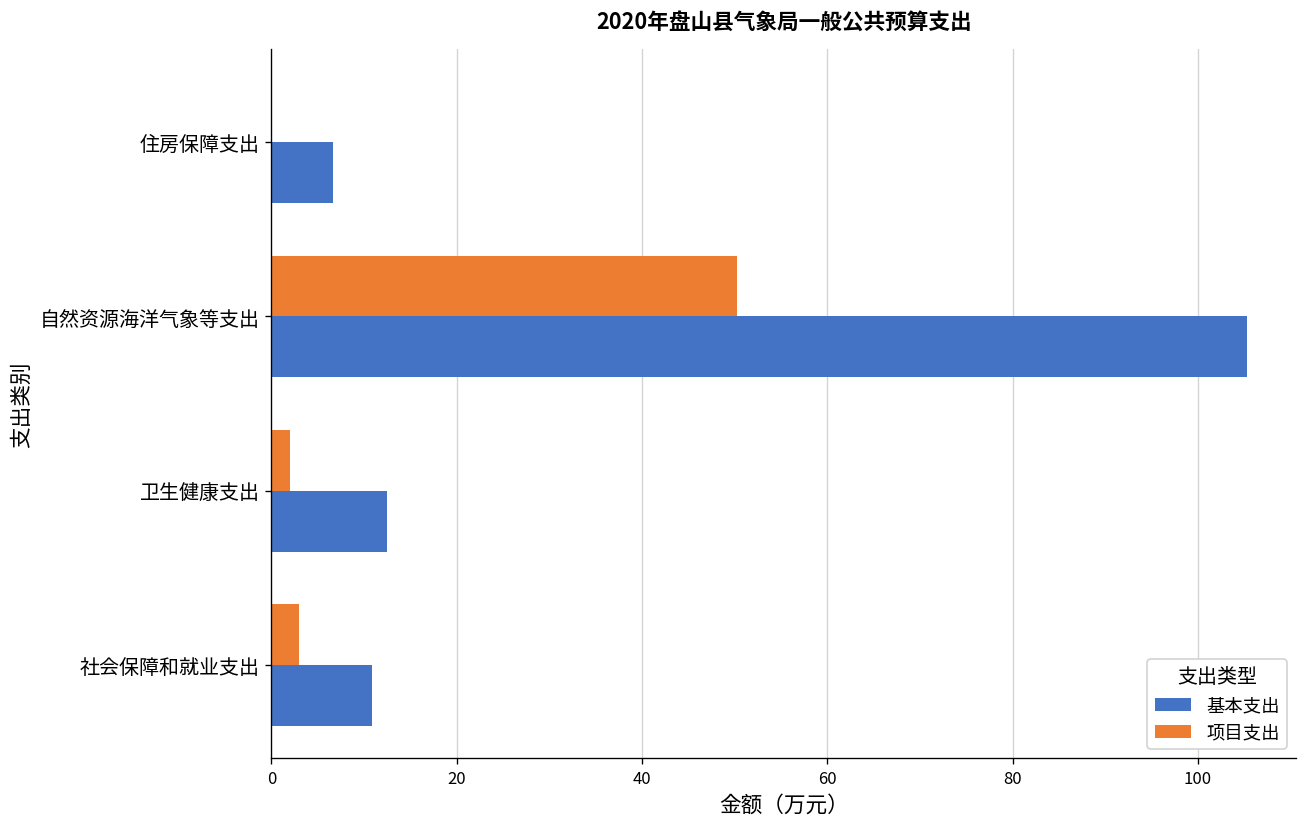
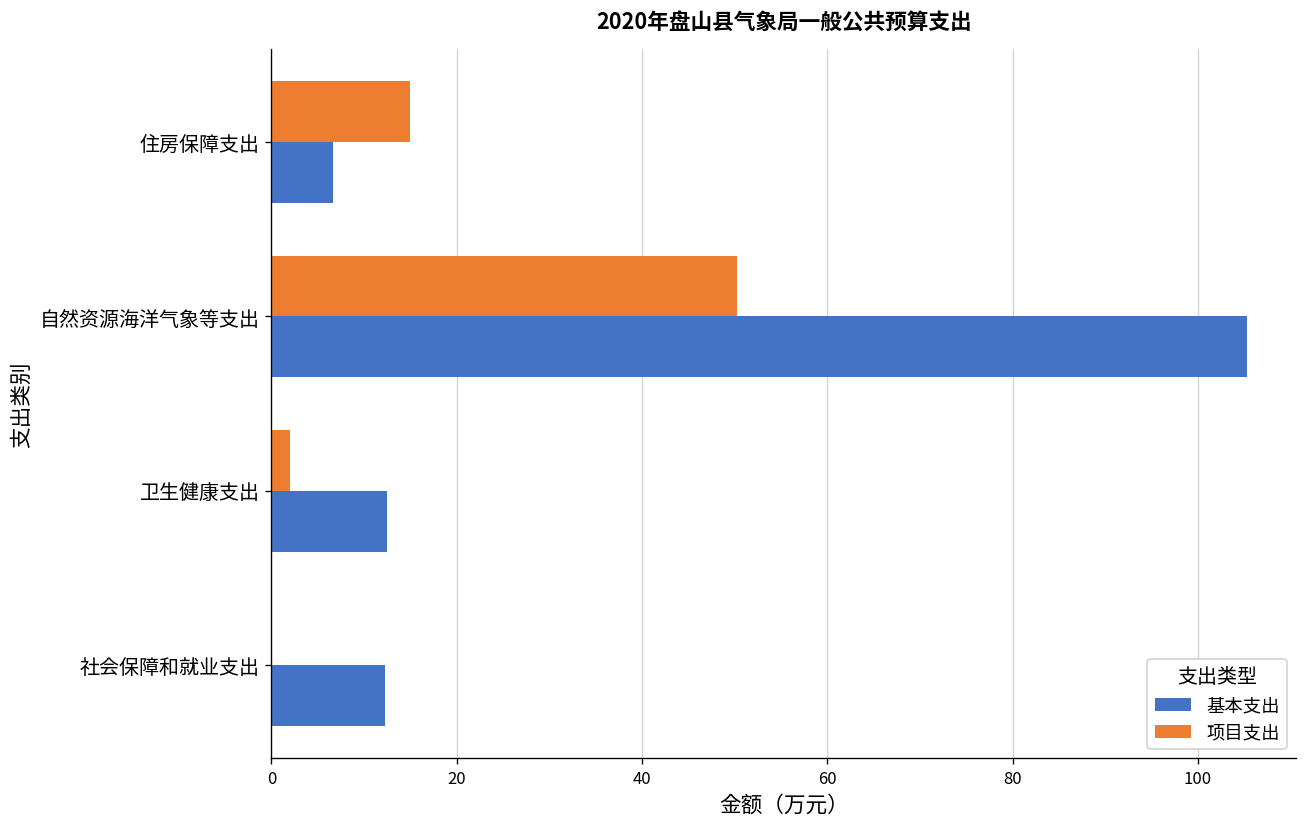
  {
    "基本支出": {
      "住房保障支出": 7,
      "自然资源海洋气象等支出": 105,
      "卫生健康支出": 12,
-     "社会保障和就业支出": 11
+     "社会保障和就业支出": 12
    },
    "项目支出": {
-     "住房保障支出": 0,
+     "住房保障支出": 15,
      "自然资源海洋气象等支出": 50,
      "卫生健康支出": 2,
-     "社会保障和就业支出": 3
+     "社会保障和就业支出": 0
    }
  }
